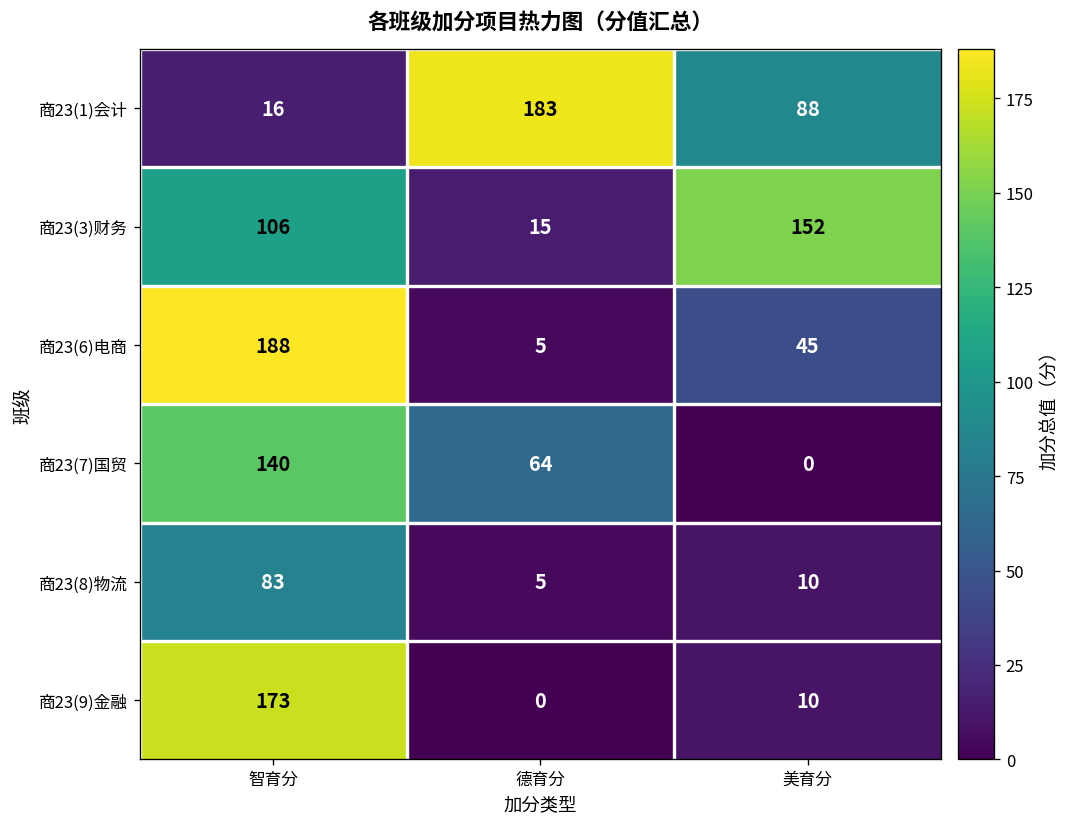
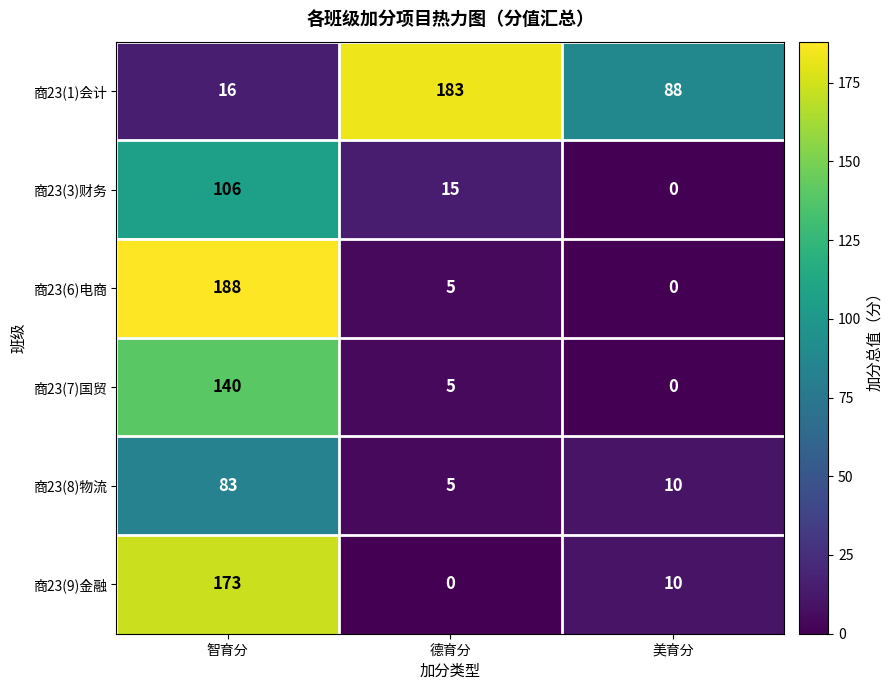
  {
    "商23(1)会计": {
      "智育分": 16,
      "德育分": 183,
      "美育分": 88
    },
    "商23(3)财务": {
      "智育分": 106,
      "德育分": 15,
-     "美育分": 152
+     "美育分": 0
    },
    "商23(6)电商": {
      "智育分": 188,
      "德育分": 5,
-     "美育分": 45
+     "美育分": 0
    },
    "商23(7)国贸": {
      "智育分": 140,
-     "德育分": 64,
+     "德育分": 5,
      "美育分": 0
    },
    "商23(8)物流": {
      "智育分": 83,
      "德育分": 5,
      "美育分": 10
    },
    "商23(9)金融": {
      "智育分": 173,
      "德育分": 0,
      "美育分": 10
    }
  }
